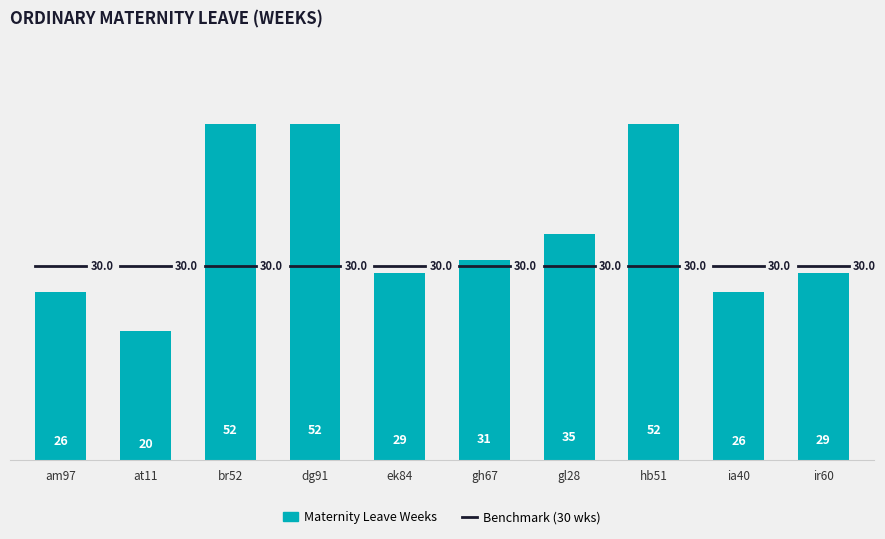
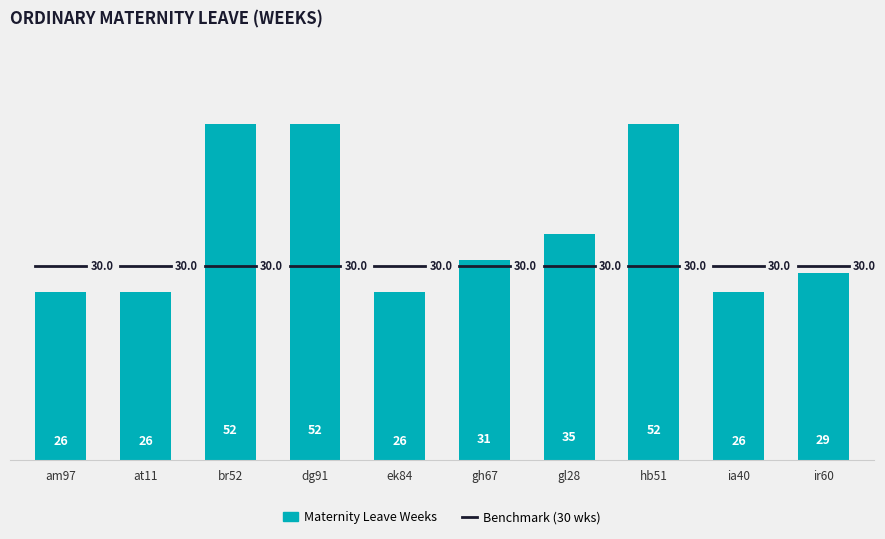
  {
    "Maternity Leave Weeks": {
      "am97": 26,
-     "at11": 20,
+     "at11": 26,
      "br52": 52,
      "dg91": 52,
-     "ek84": 29,
+     "ek84": 26,
      "gh67": 31,
      "gl28": 35,
      "hb51": 52,
      "ia40": 26,
      "ir60": 29
    }
  }
